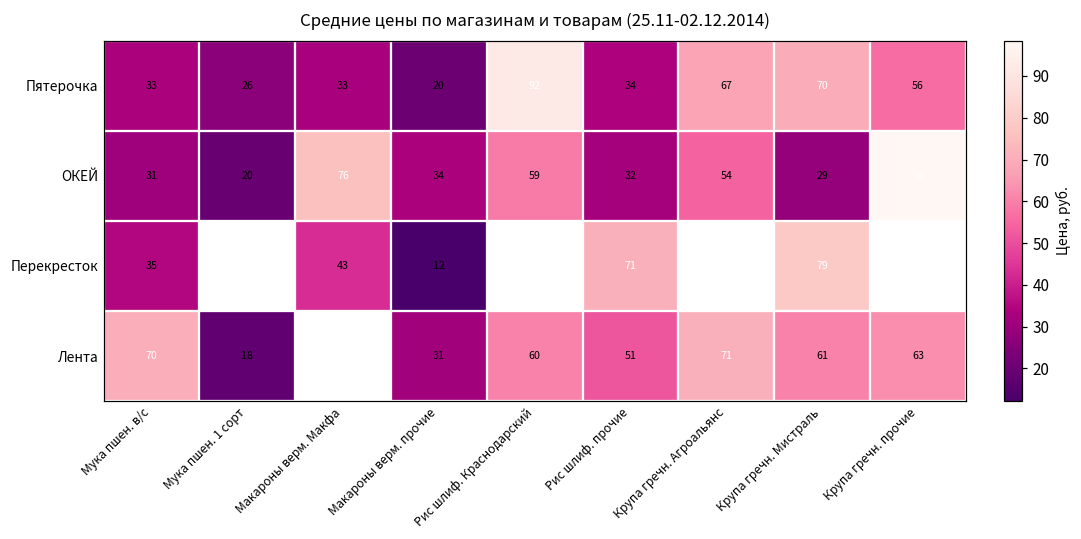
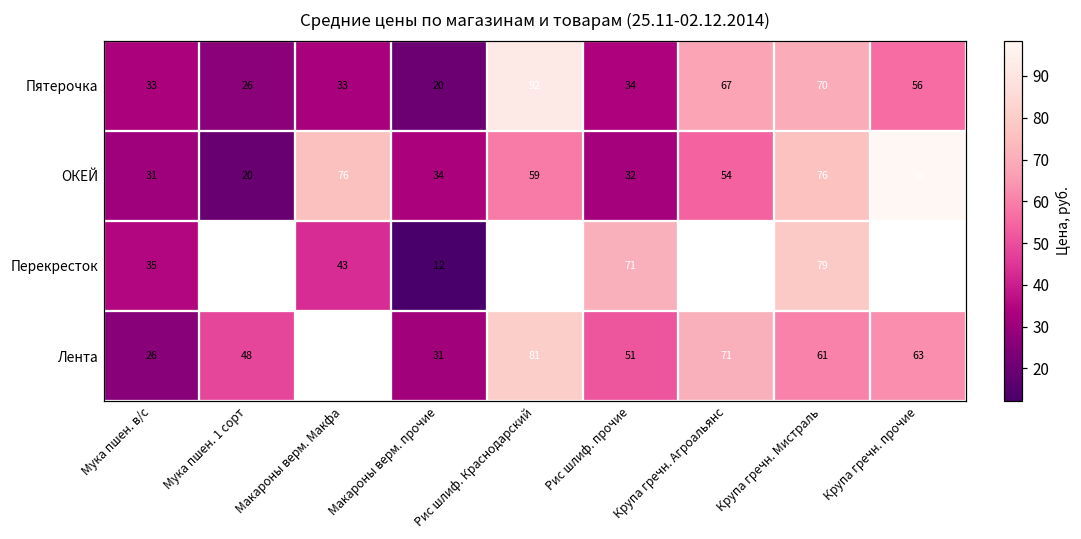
  {
    "Пятерочка": {
      "Мука пшен. в/с": 33,
      "Мука пшен. 1 сорт": 26,
      "Макароны верм. Макфа": 33,
      "Макароны верм. прочие": 20,
      "Рис шлиф. прочие": 34,
      "Крупа гречн. Агроальянс": 67,
      "Крупа гречн. Мистраль": 70,
      "Крупа гречн. прочие": 56
    },
    "ОКЕЙ": {
      "Мука пшен. в/с": 31,
      "Мука пшен. 1 сорт": 20,
      "Макароны верм. Макфа": 76,
      "Макароны верм. прочие": 34,
      "Рис шлиф. Краснодарский": 59,
      "Рис шлиф. прочие": 32,
      "Крупа гречн. Агроальянс": 54,
-     "Крупа гречн. Мистраль": 29
+     "Крупа гречн. Мистраль": 76
    },
    "Перекресток": {
      "Мука пшен. в/с": 35,
      "Макароны верм. Макфа": 43,
      "Макароны верм. прочие": 12,
      "Рис шлиф. прочие": 71,
      "Крупа гречн. Мистраль": 79
    },
    "Лента": {
-     "Мука пшен. в/с": 70,
-     "Мука пшен. 1 сорт": 18,
+     "Мука пшен. в/с": 26,
+     "Мука пшен. 1 сорт": 48,
      "Макароны верм. прочие": 31,
-     "Рис шлиф. Краснодарский": 60,
+     "Рис шлиф. Краснодарский": 81,
      "Рис шлиф. прочие": 51,
      "Крупа гречн. Агроальянс": 71,
      "Крупа гречн. Мистраль": 61,
      "Крупа гречн. прочие": 63
    }
  }
